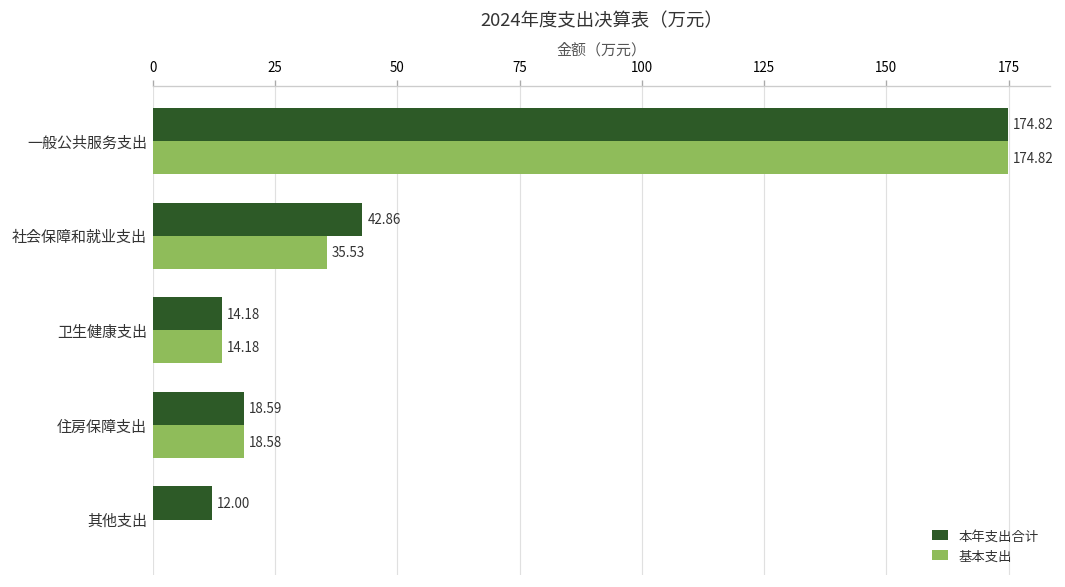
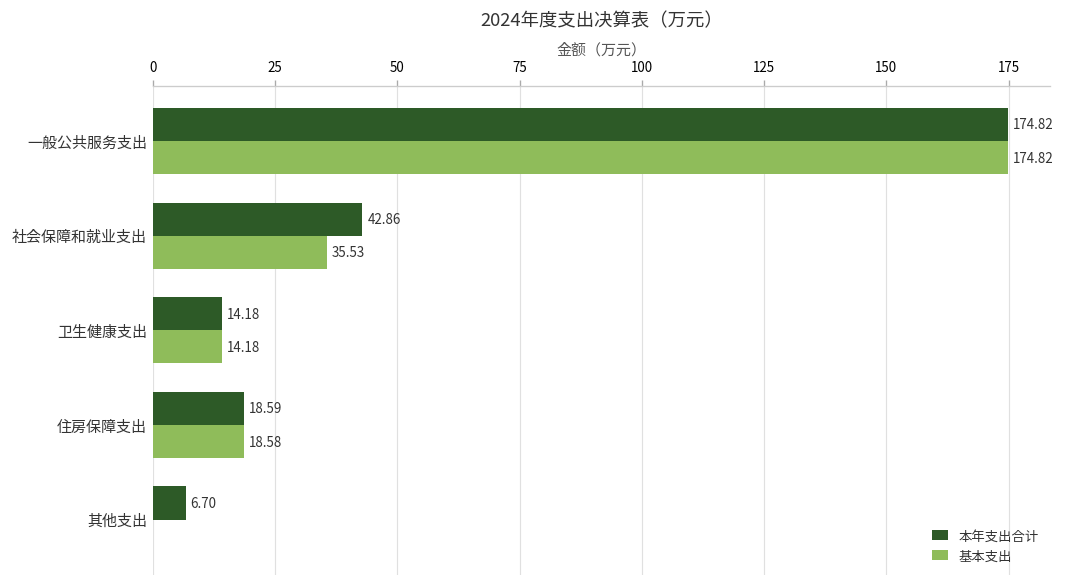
  {
    "本年支出合计": {
      "一般公共服务支出": 174.82,
      "社会保障和就业支出": 42.86,
      "卫生健康支出": 14.18,
      "住房保障支出": 18.59,
-     "其他支出": 12.00
+     "其他支出": 6.70
    },
    "基本支出": {
      "一般公共服务支出": 174.82,
      "社会保障和就业支出": 35.53,
      "卫生健康支出": 14.18,
      "住房保障支出": 18.58
    }
  }
